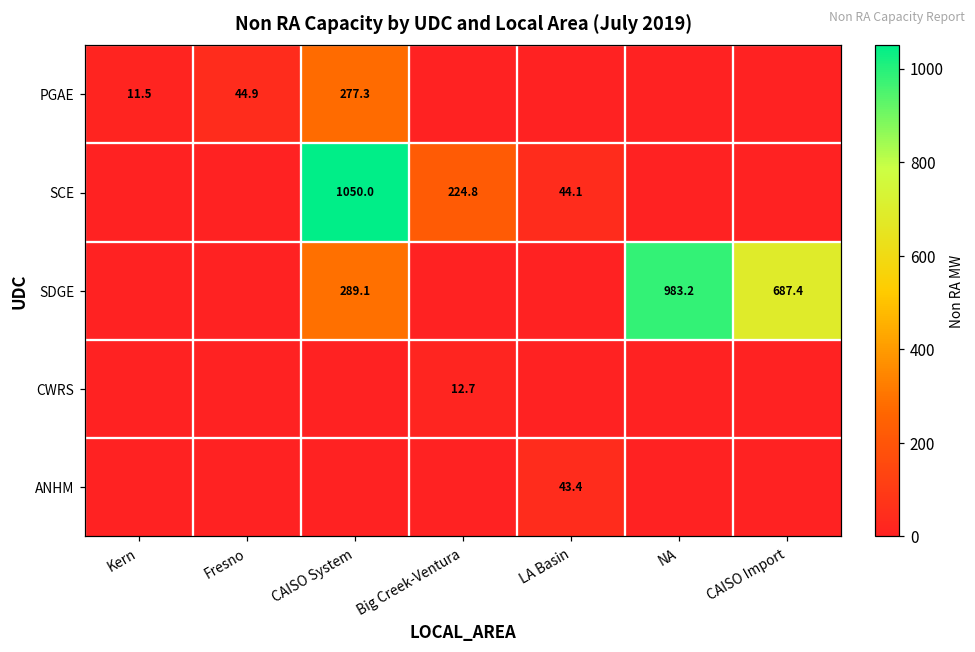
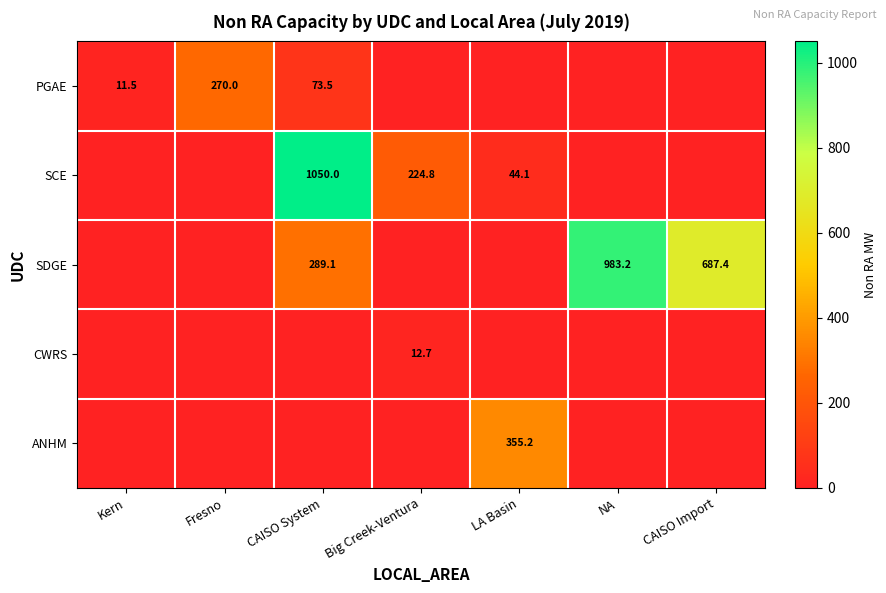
  {
    "PGAE": {
      "Kern": 11.5,
-     "Fresno": 44.9,
-     "CAISO System": 277.3
+     "Fresno": 270.0,
+     "CAISO System": 73.5
    },
    "SCE": {
      "CAISO System": 1050.0,
      "Big Creek-Ventura": 224.8,
      "LA Basin": 44.1
    },
    "SDGE": {
      "CAISO System": 289.1,
      "NA": 983.2,
      "CAISO Import": 687.4
    },
    "CWRS": {
      "Big Creek-Ventura": 12.7
    },
    "ANHM": {
-     "LA Basin": 43.4
+     "LA Basin": 355.2
    }
  }
